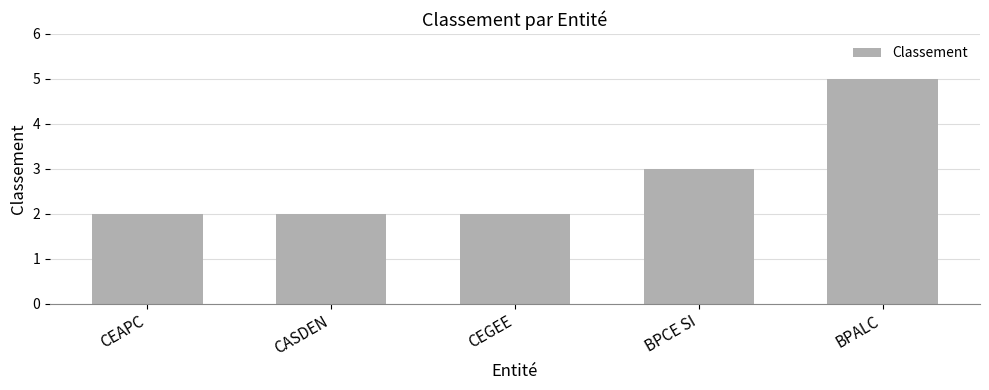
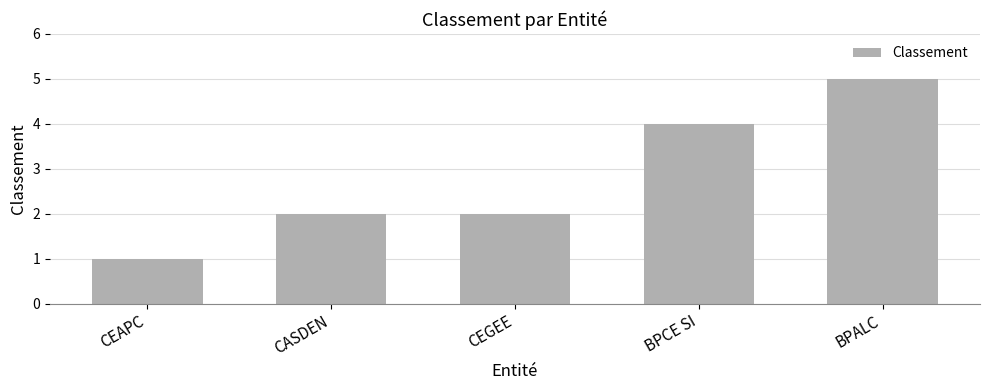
  {
-   "CEAPC": 2,
+   "CEAPC": 1,
    "CASDEN": 2,
    "CEGEE": 2,
-   "BPCE SI": 3,
+   "BPCE SI": 4,
    "BPALC": 5
  }
